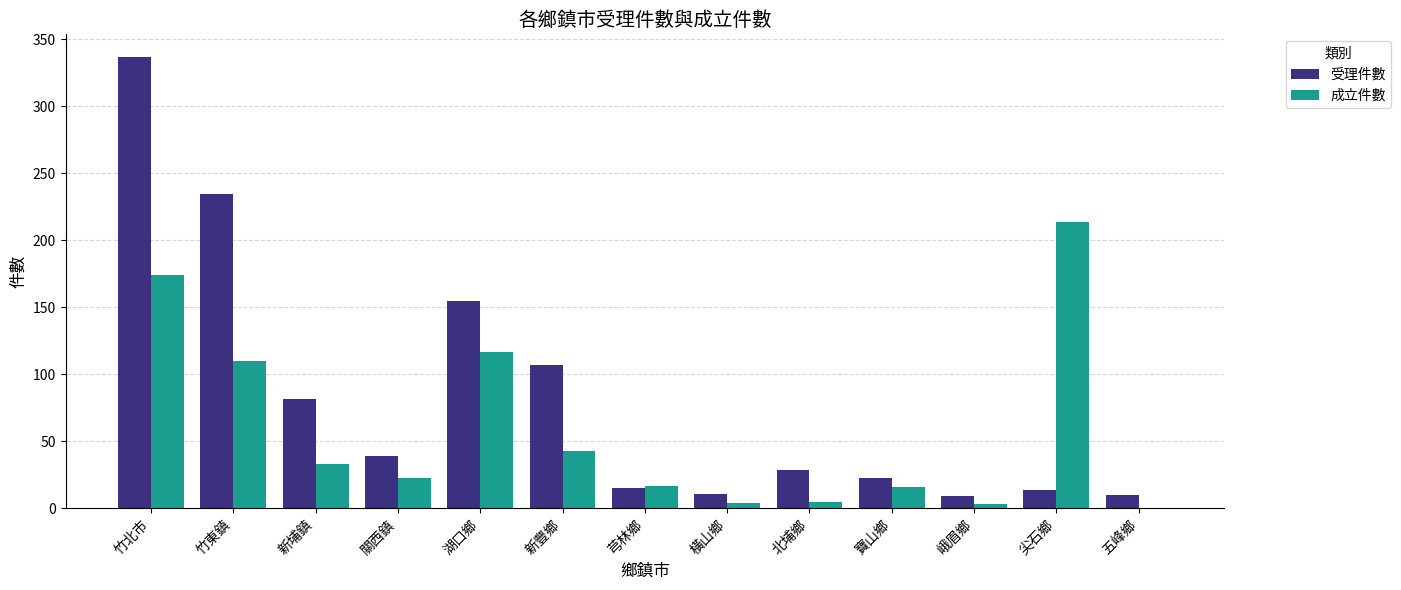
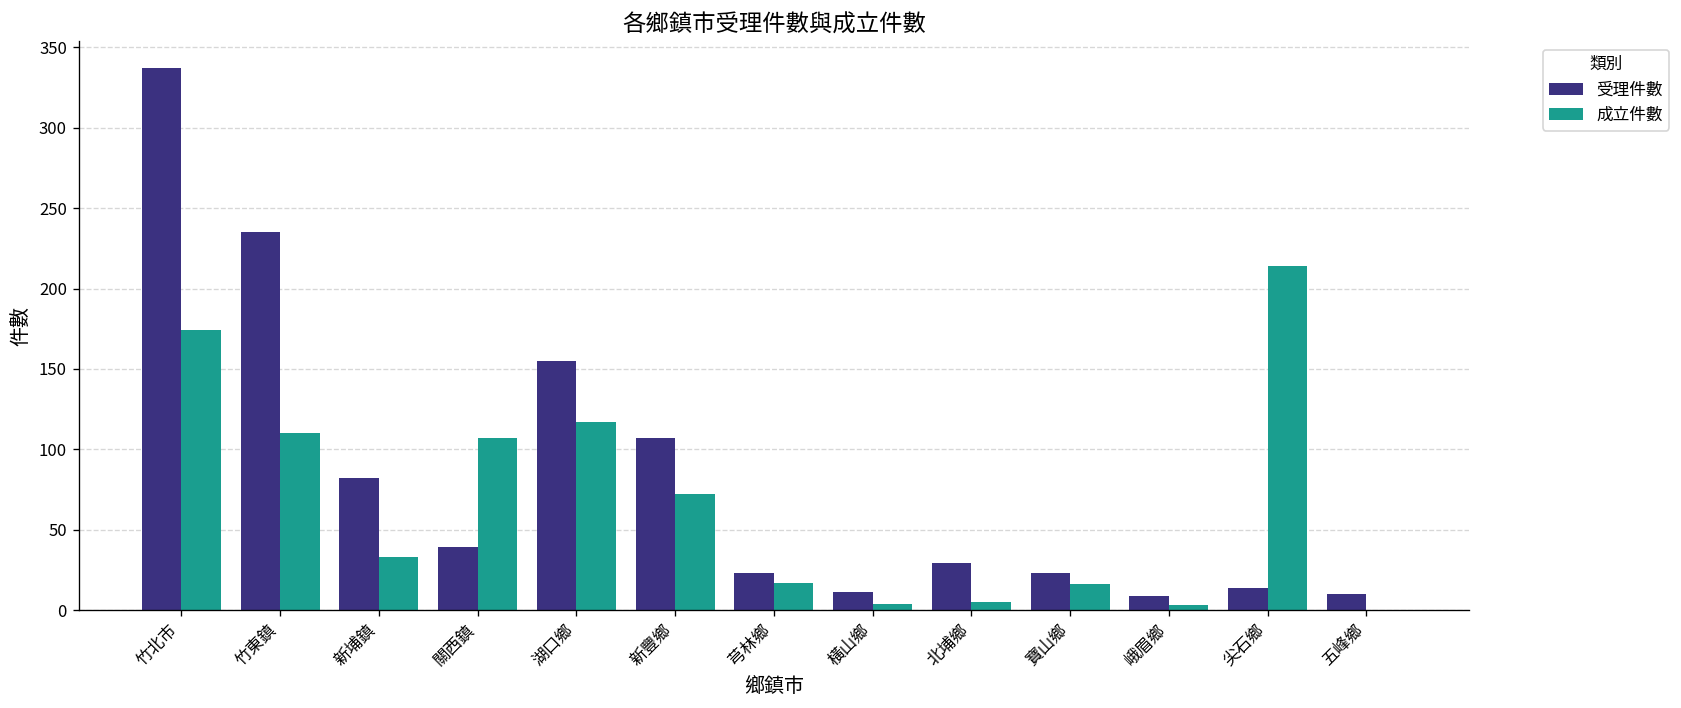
  {
    "受理件數": {
      "竹北市": 337,
      "竹東鎮": 235,
      "新埔鎮": 82,
      "關西鎮": 39,
      "湖口鄉": 155,
      "新豐鄉": 107,
-     "芎林鄉": 15,
+     "芎林鄉": 23,
      "橫山鄉": 11,
      "北埔鄉": 29,
      "寶山鄉": 23,
      "峨眉鄉": 9,
      "尖石鄉": 14,
      "五峰鄉": 10
    },
    "成立件數": {
      "竹北市": 174,
      "竹東鎮": 110,
      "新埔鎮": 33,
-     "關西鎮": 23,
+     "關西鎮": 107,
      "湖口鄉": 117,
-     "新豐鄉": 43,
+     "新豐鄉": 72,
      "芎林鄉": 17,
      "橫山鄉": 4,
      "北埔鄉": 5,
      "寶山鄉": 16,
      "峨眉鄉": 3,
      "尖石鄉": 214,
      "五峰鄉": 0
    }
  }
